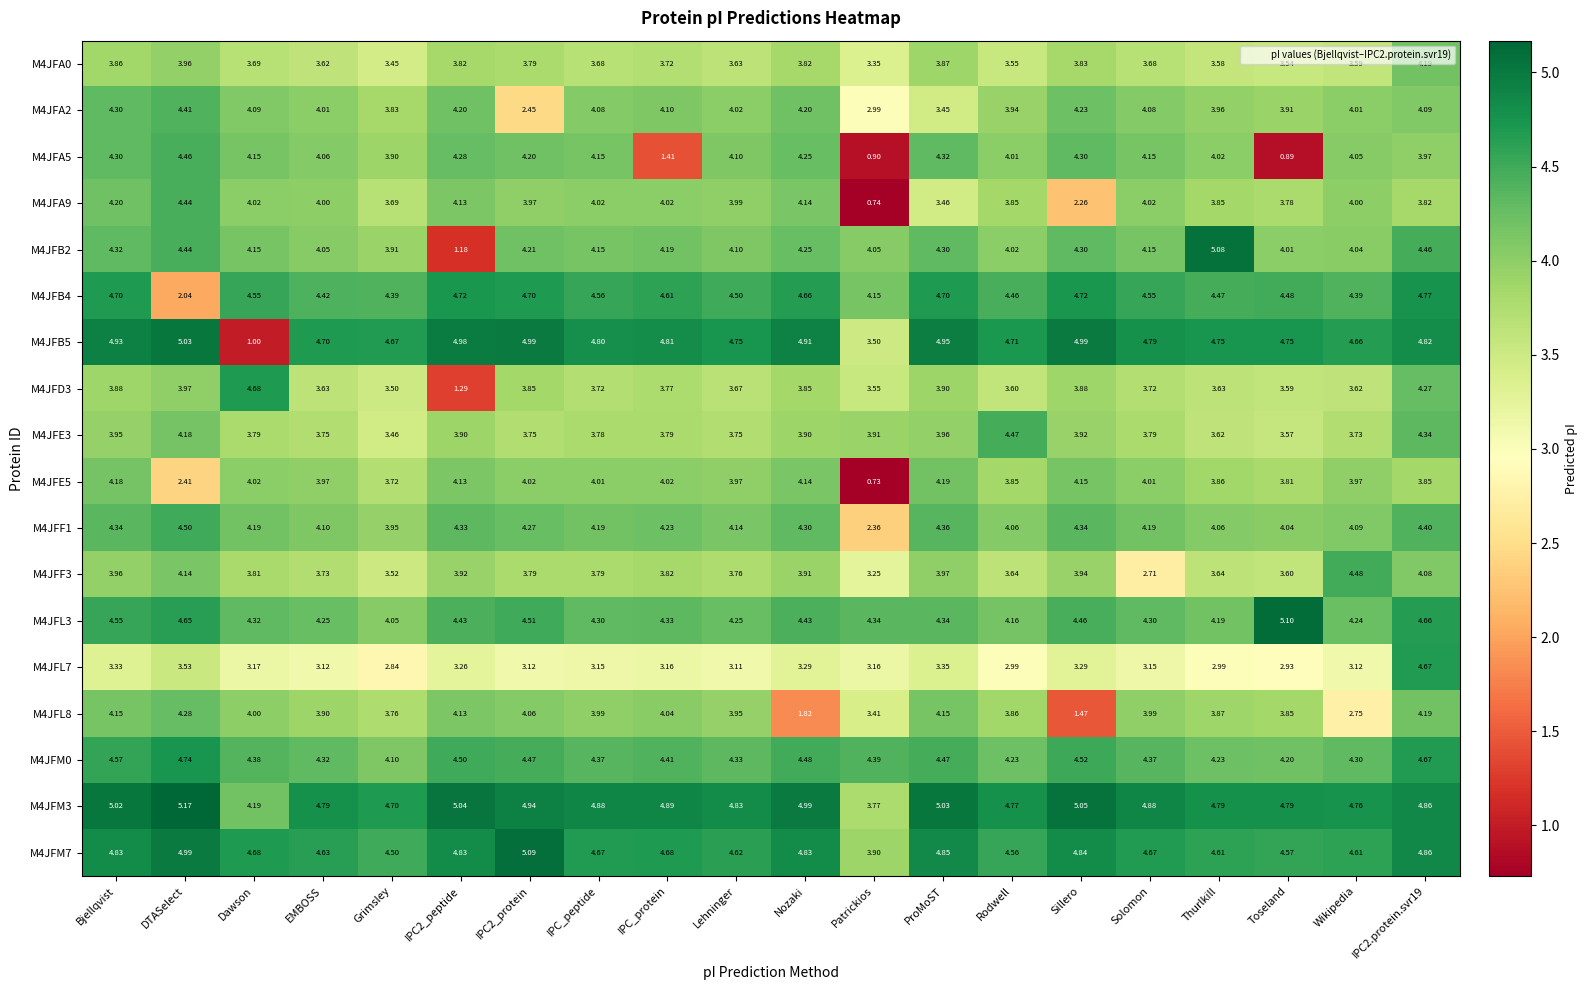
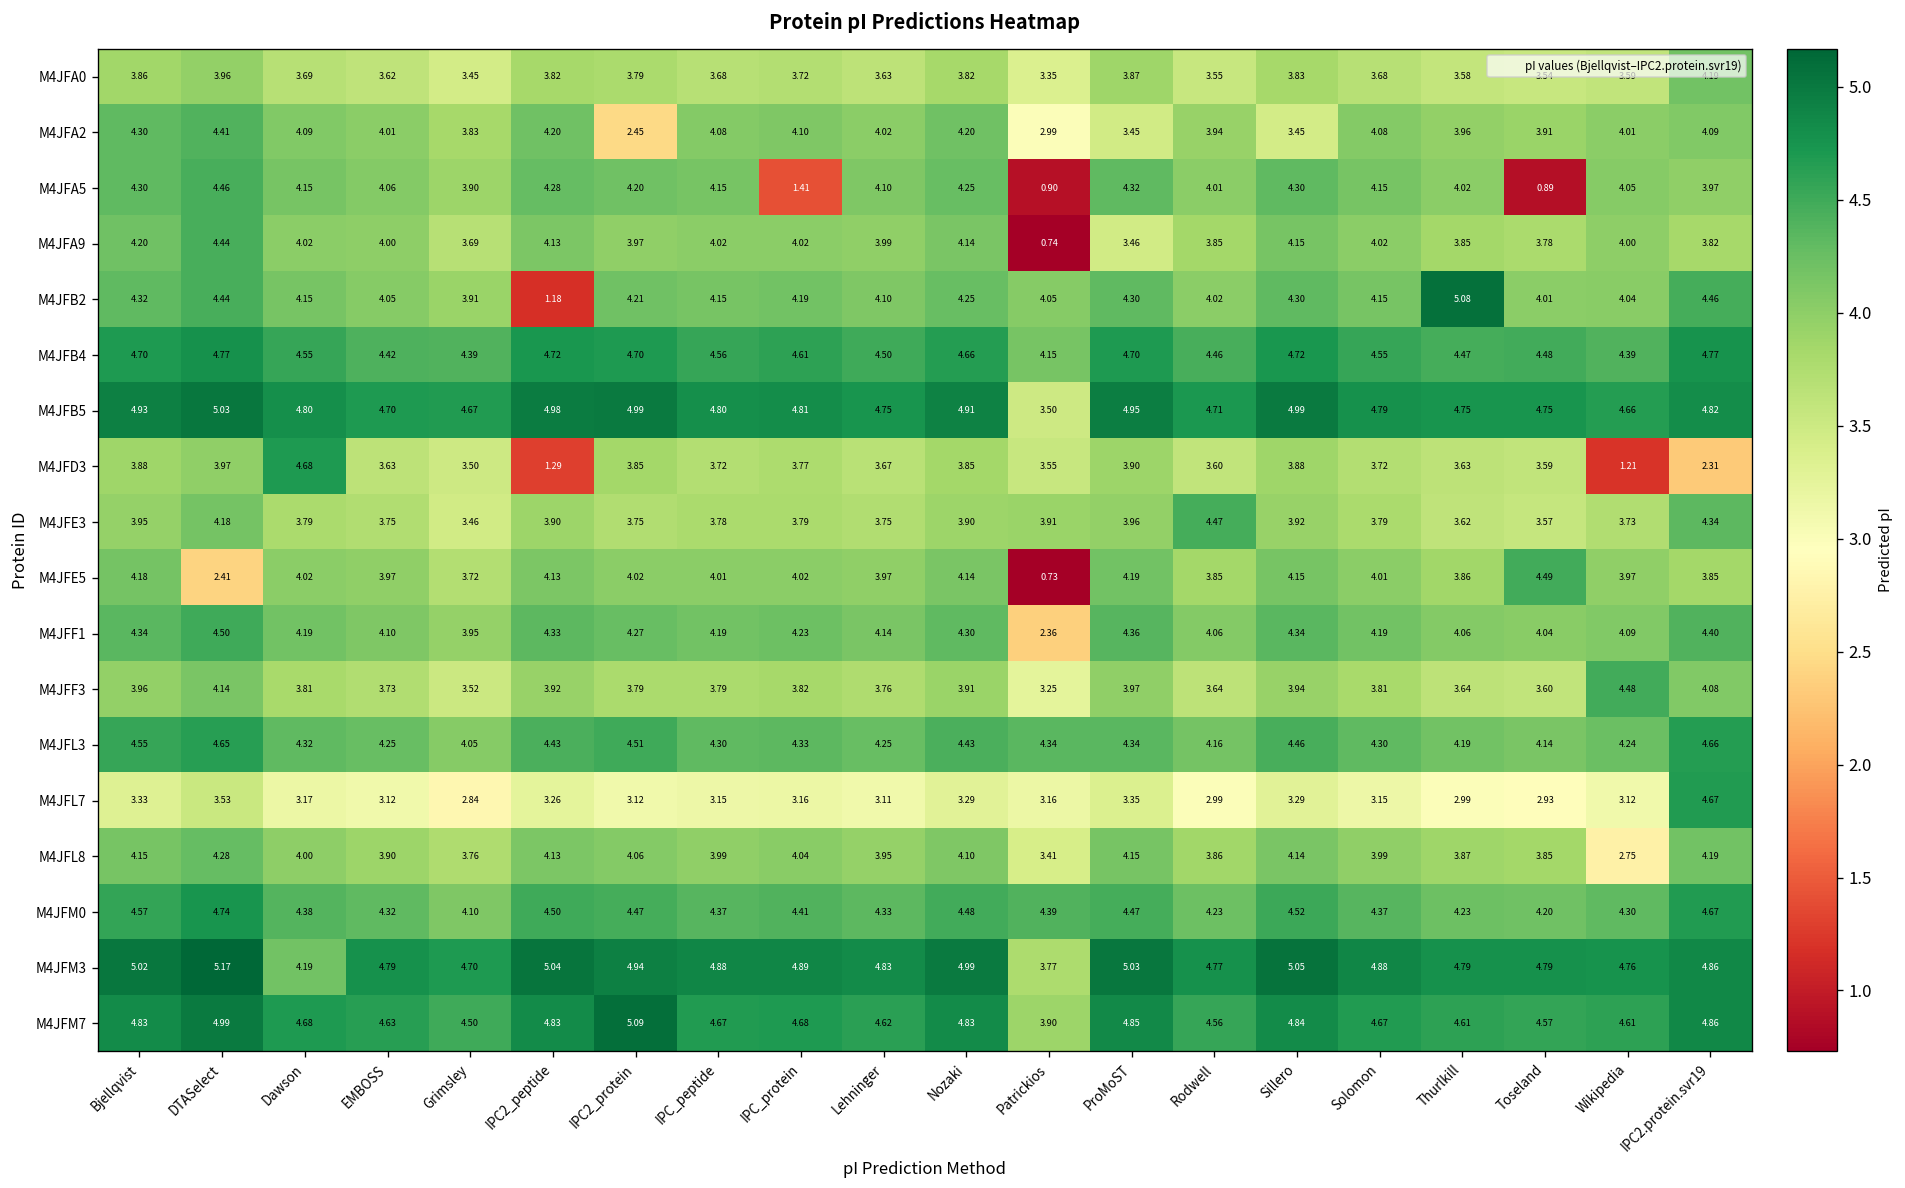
  {
    "M4JFA2": {
      "Bjellqvist": 4.30,
      "DTASelect": 4.41,
      "Dawson": 4.09,
      "EMBOSS": 4.01,
      "Grimsley": 3.83,
      "IPC2_peptide": 4.20,
      "IPC2_protein": 2.45,
      "IPC_peptide": 4.08,
      "IPC_protein": 4.10,
      "Lehninger": 4.02,
      "Nozaki": 4.20,
      "Patrickios": 2.99,
      "ProMoST": 3.45,
      "Rodwell": 3.94,
-     "Sillero": 4.23,
+     "Sillero": 3.45,
      "Solomon": 4.08,
      "Thurlkill": 3.96,
      "Toseland": 3.91,
      "Wikipedia": 4.01,
      "IPC2.protein.svr19": 4.09
    },
    "M4JFA9": {
      "Bjellqvist": 4.20,
      "DTASelect": 4.44,
      "Dawson": 4.02,
      "EMBOSS": 4.00,
      "Grimsley": 3.69,
      "IPC2_peptide": 4.13,
      "IPC2_protein": 3.97,
      "IPC_peptide": 4.02,
      "IPC_protein": 4.02,
      "Lehninger": 3.99,
      "Nozaki": 4.14,
      "Patrickios": 0.74,
      "ProMoST": 3.46,
      "Rodwell": 3.85,
-     "Sillero": 2.26,
+     "Sillero": 4.15,
      "Solomon": 4.02,
      "Thurlkill": 3.85,
      "Toseland": 3.78,
      "Wikipedia": 4.00,
      "IPC2.protein.svr19": 3.82
    },
    "M4JFB4": {
      "Bjellqvist": 4.70,
-     "DTASelect": 2.04,
+     "DTASelect": 4.77,
      "Dawson": 4.55,
      "EMBOSS": 4.42,
      "Grimsley": 4.39,
      "IPC2_peptide": 4.72,
      "IPC2_protein": 4.70,
      "IPC_peptide": 4.56,
      "IPC_protein": 4.61,
      "Lehninger": 4.50,
      "Nozaki": 4.66,
      "Patrickios": 4.15,
      "ProMoST": 4.70,
      "Rodwell": 4.46,
      "Sillero": 4.72,
      "Solomon": 4.55,
      "Thurlkill": 4.47,
      "Toseland": 4.48,
      "Wikipedia": 4.39,
      "IPC2.protein.svr19": 4.77
    },
    "M4JFB5": {
      "Bjellqvist": 4.93,
      "DTASelect": 5.03,
-     "Dawson": 1.00,
+     "Dawson": 4.80,
      "EMBOSS": 4.70,
      "Grimsley": 4.67,
      "IPC2_peptide": 4.98,
      "IPC2_protein": 4.99,
      "IPC_peptide": 4.80,
      "IPC_protein": 4.81,
      "Lehninger": 4.75,
      "Nozaki": 4.91,
      "Patrickios": 3.50,
      "ProMoST": 4.95,
      "Rodwell": 4.71,
      "Sillero": 4.99,
      "Solomon": 4.79,
      "Thurlkill": 4.75,
      "Toseland": 4.75,
      "Wikipedia": 4.66,
      "IPC2.protein.svr19": 4.82
    },
    "M4JFD3": {
      "Bjellqvist": 3.88,
      "DTASelect": 3.97,
      "Dawson": 4.68,
      "EMBOSS": 3.63,
      "Grimsley": 3.50,
      "IPC2_peptide": 1.29,
      "IPC2_protein": 3.85,
      "IPC_peptide": 3.72,
      "IPC_protein": 3.77,
      "Lehninger": 3.67,
      "Nozaki": 3.85,
      "Patrickios": 3.55,
      "ProMoST": 3.90,
      "Rodwell": 3.60,
      "Sillero": 3.88,
      "Solomon": 3.72,
      "Thurlkill": 3.63,
      "Toseland": 3.59,
-     "Wikipedia": 3.62,
-     "IPC2.protein.svr19": 4.27
+     "Wikipedia": 1.21,
+     "IPC2.protein.svr19": 2.31
    },
    "M4JFE5": {
      "Bjellqvist": 4.18,
      "DTASelect": 2.41,
      "Dawson": 4.02,
      "EMBOSS": 3.97,
      "Grimsley": 3.72,
      "IPC2_peptide": 4.13,
      "IPC2_protein": 4.02,
      "IPC_peptide": 4.01,
      "IPC_protein": 4.02,
      "Lehninger": 3.97,
      "Nozaki": 4.14,
      "Patrickios": 0.73,
      "ProMoST": 4.19,
      "Rodwell": 3.85,
      "Sillero": 4.15,
      "Solomon": 4.01,
      "Thurlkill": 3.86,
-     "Toseland": 3.81,
+     "Toseland": 4.49,
      "Wikipedia": 3.97,
      "IPC2.protein.svr19": 3.85
    },
    "M4JFF3": {
      "Bjellqvist": 3.96,
      "DTASelect": 4.14,
      "Dawson": 3.81,
      "EMBOSS": 3.73,
      "Grimsley": 3.52,
      "IPC2_peptide": 3.92,
      "IPC2_protein": 3.79,
      "IPC_peptide": 3.79,
      "IPC_protein": 3.82,
      "Lehninger": 3.76,
      "Nozaki": 3.91,
      "Patrickios": 3.25,
      "ProMoST": 3.97,
      "Rodwell": 3.64,
      "Sillero": 3.94,
-     "Solomon": 2.71,
+     "Solomon": 3.81,
      "Thurlkill": 3.64,
      "Toseland": 3.60,
      "Wikipedia": 4.48,
      "IPC2.protein.svr19": 4.08
    },
    "M4JFL3": {
      "Bjellqvist": 4.55,
      "DTASelect": 4.65,
      "Dawson": 4.32,
      "EMBOSS": 4.25,
      "Grimsley": 4.05,
      "IPC2_peptide": 4.43,
      "IPC2_protein": 4.51,
      "IPC_peptide": 4.30,
      "IPC_protein": 4.33,
      "Lehninger": 4.25,
      "Nozaki": 4.43,
      "Patrickios": 4.34,
      "ProMoST": 4.34,
      "Rodwell": 4.16,
      "Sillero": 4.46,
      "Solomon": 4.30,
      "Thurlkill": 4.19,
-     "Toseland": 5.10,
+     "Toseland": 4.14,
      "Wikipedia": 4.24,
      "IPC2.protein.svr19": 4.66
    },
    "M4JFL8": {
      "Bjellqvist": 4.15,
      "DTASelect": 4.28,
      "Dawson": 4.00,
      "EMBOSS": 3.90,
      "Grimsley": 3.76,
      "IPC2_peptide": 4.13,
      "IPC2_protein": 4.06,
      "IPC_peptide": 3.99,
      "IPC_protein": 4.04,
      "Lehninger": 3.95,
-     "Nozaki": 1.82,
+     "Nozaki": 4.10,
      "Patrickios": 3.41,
      "ProMoST": 4.15,
      "Rodwell": 3.86,
-     "Sillero": 1.47,
+     "Sillero": 4.14,
      "Solomon": 3.99,
      "Thurlkill": 3.87,
      "Toseland": 3.85,
      "Wikipedia": 2.75,
      "IPC2.protein.svr19": 4.19
    }
  }
